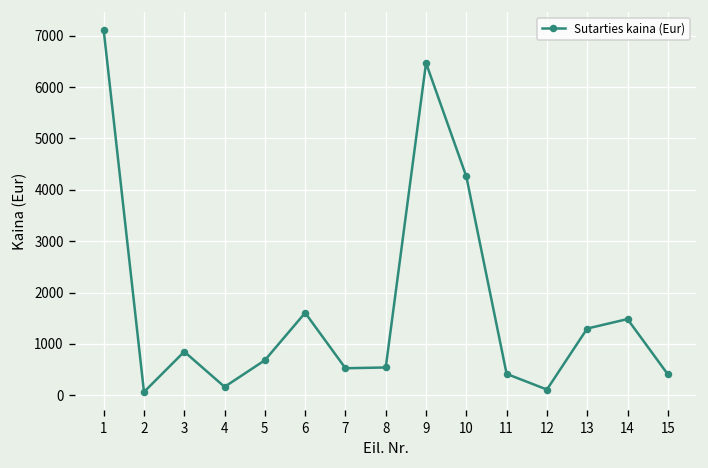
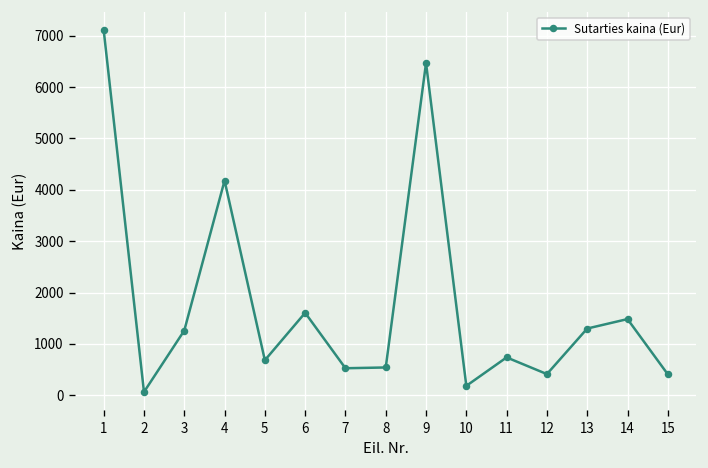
  {
    "1": 7100,
    "2": 100,
-   "3": 900,
-   "4": 200,
+   "3": 1300,
+   "4": 4200,
    "5": 700,
    "6": 1600,
    "7": 500,
    "8": 500,
    "9": 6500,
-   "10": 4300,
-   "11": 400,
-   "12": 100,
+   "10": 200,
+   "11": 700,
+   "12": 400,
    "13": 1300,
    "14": 1500,
    "15": 400
  }
